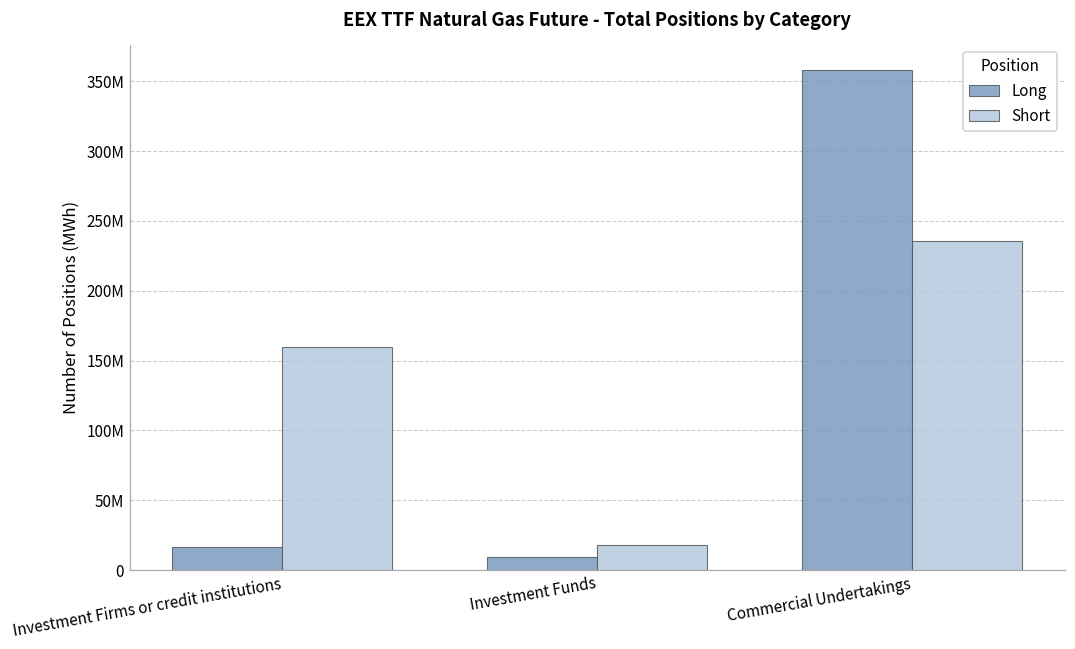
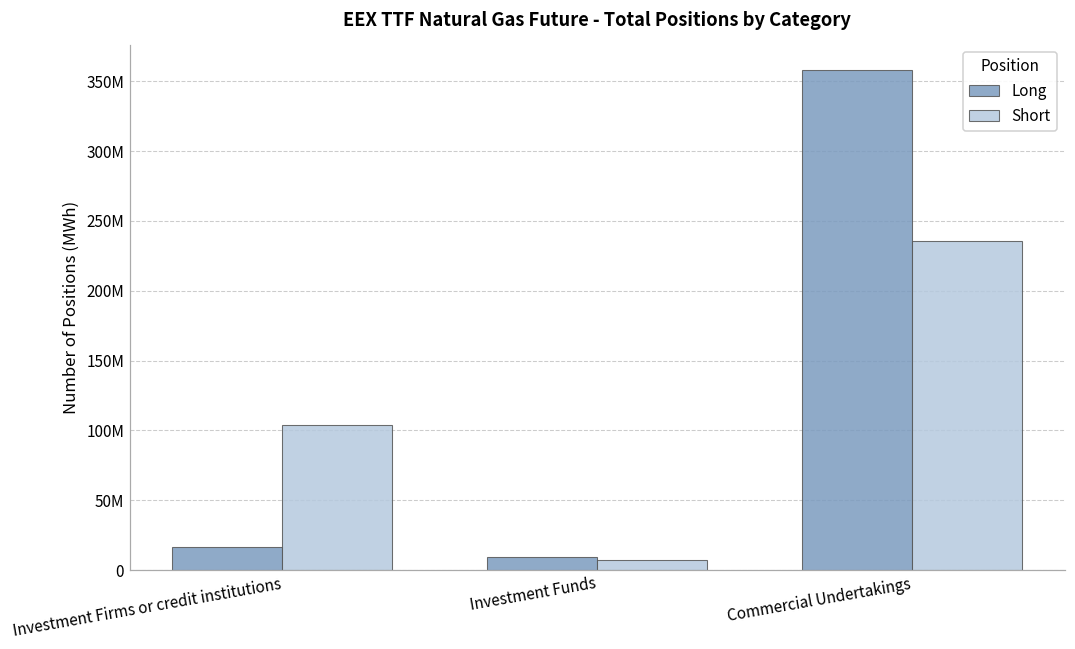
  {
    "Long": {
      "Investment Firms or credit institutions": 17000000,
      "Investment Funds": 9000000,
      "Commercial Undertakings": 358000000
    },
    "Short": {
-     "Investment Firms or credit institutions": 160000000,
-     "Investment Funds": 18000000,
+     "Investment Firms or credit institutions": 104000000,
+     "Investment Funds": 8000000,
      "Commercial Undertakings": 236000000
    }
  }
